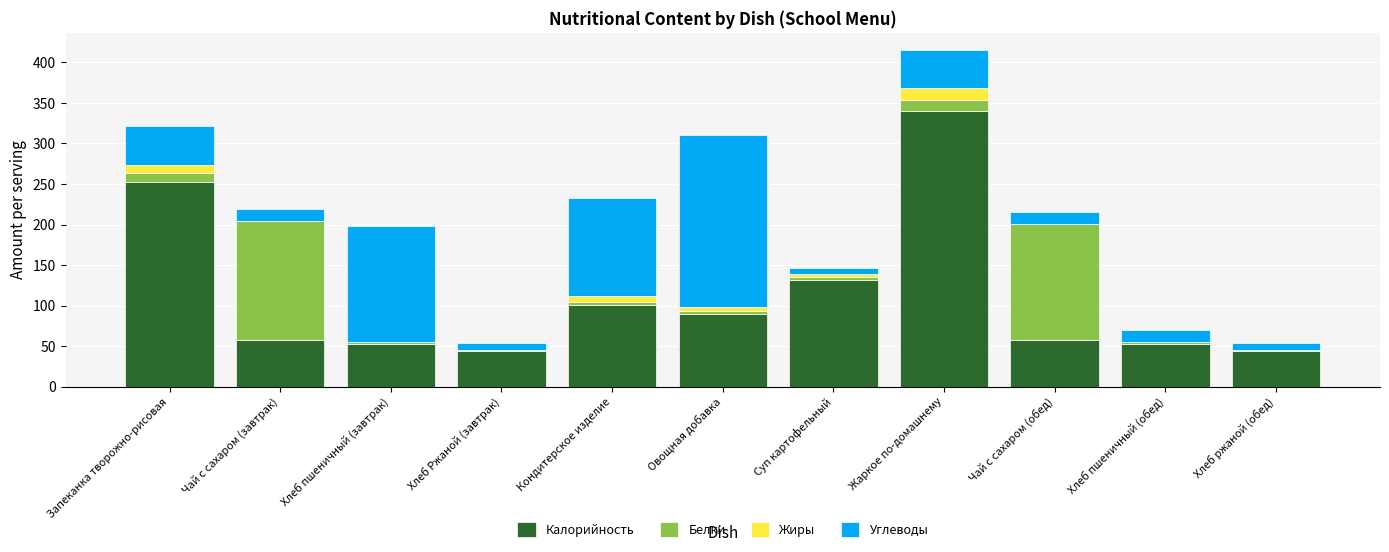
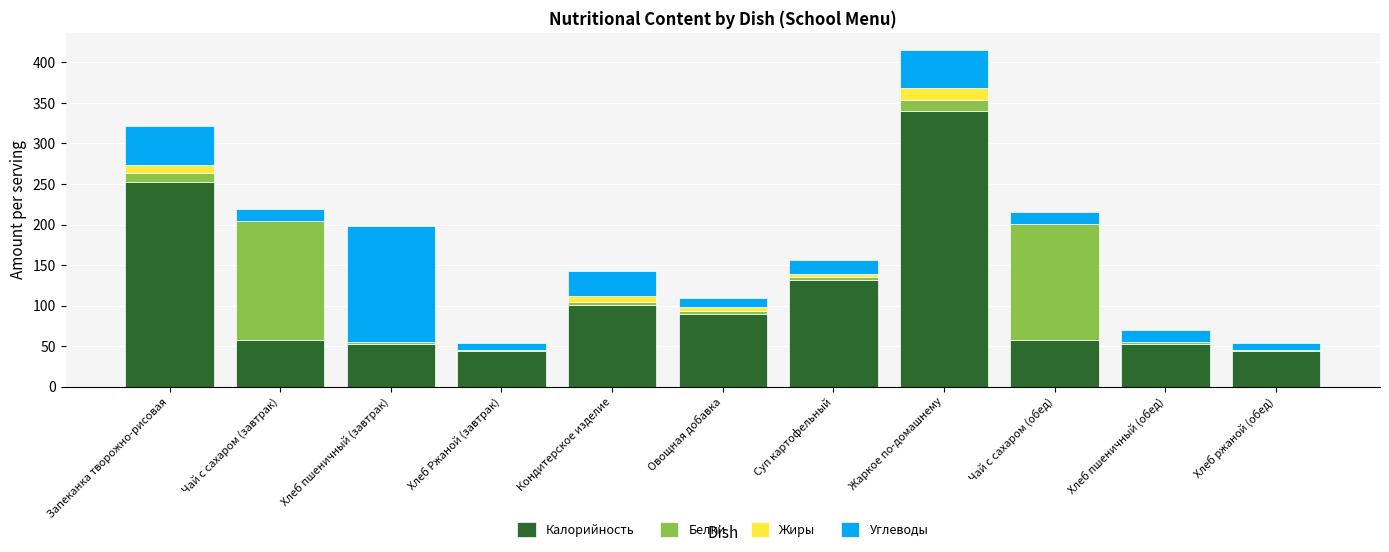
  {
    "Калорийность": {
      "Запеканка творожно-рисовая": 250,
      "Чай с сахаром (завтрак)": 60,
      "Хлеб пшеничный (завтрак)": 50,
      "Хлеб Ржаной (завтрак)": 40,
      "Кондитерское изделие": 100,
      "Овощная добавка": 90,
      "Суп картофельный": 130,
      "Жаркое по-домашнему": 340,
      "Чай с сахаром (обед)": 60,
      "Хлеб пшеничный (обед)": 50,
      "Хлеб ржаной (обед)": 40
    },
    "Белки": {
      "Запеканка творожно-рисовая": 10,
      "Чай с сахаром (завтрак)": 150,
      "Кондитерское изделие": 0,
      "Жаркое по-домашнему": 10,
      "Чай с сахаром (обед)": 140
    },
    "Жиры": {
      "Запеканка творожно-рисовая": 10,
      "Чай с сахаром (завтрак)": 0,
      "Хлеб Ржаной (завтрак)": 0,
      "Кондитерское изделие": 10,
      "Овощная добавка": 10,
      "Суп картофельный": 0,
      "Жаркое по-домашнему": 20,
      "Чай с сахаром (обед)": 0,
      "Хлеб ржаной (обед)": 0
    },
    "Углеводы": {
      "Запеканка творожно-рисовая": 50,
      "Чай с сахаром (завтрак)": 20,
      "Хлеб пшеничный (завтрак)": 140,
      "Хлеб Ржаной (завтрак)": 10,
-     "Кондитерское изделие": 120,
-     "Овощная добавка": 210,
-     "Суп картофельный": 10,
+     "Кондитерское изделие": 30,
+     "Овощная добавка": 10,
+     "Суп картофельный": 20,
      "Жаркое по-домашнему": 50,
      "Чай с сахаром (обед)": 20,
      "Хлеб пшеничный (обед)": 10,
      "Хлеб ржаной (обед)": 10
    }
  }
